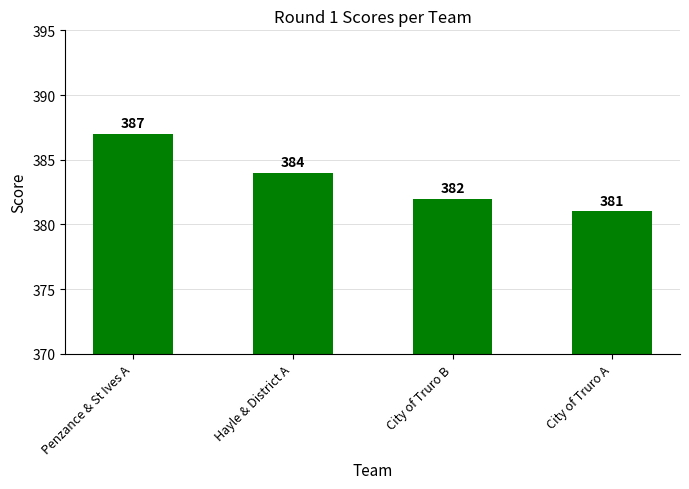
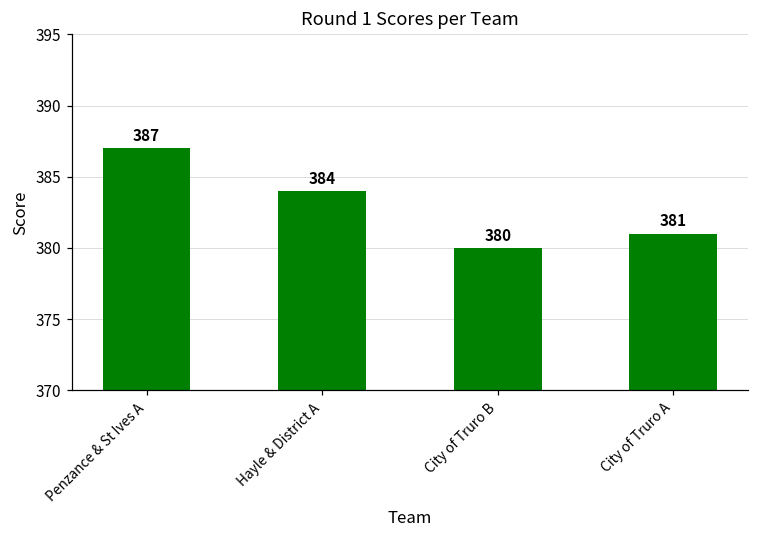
  {
    "Penzance & St Ives A": 387,
    "Hayle & District A": 384,
-   "City of Truro B": 382,
+   "City of Truro B": 380,
    "City of Truro A": 381
  }
